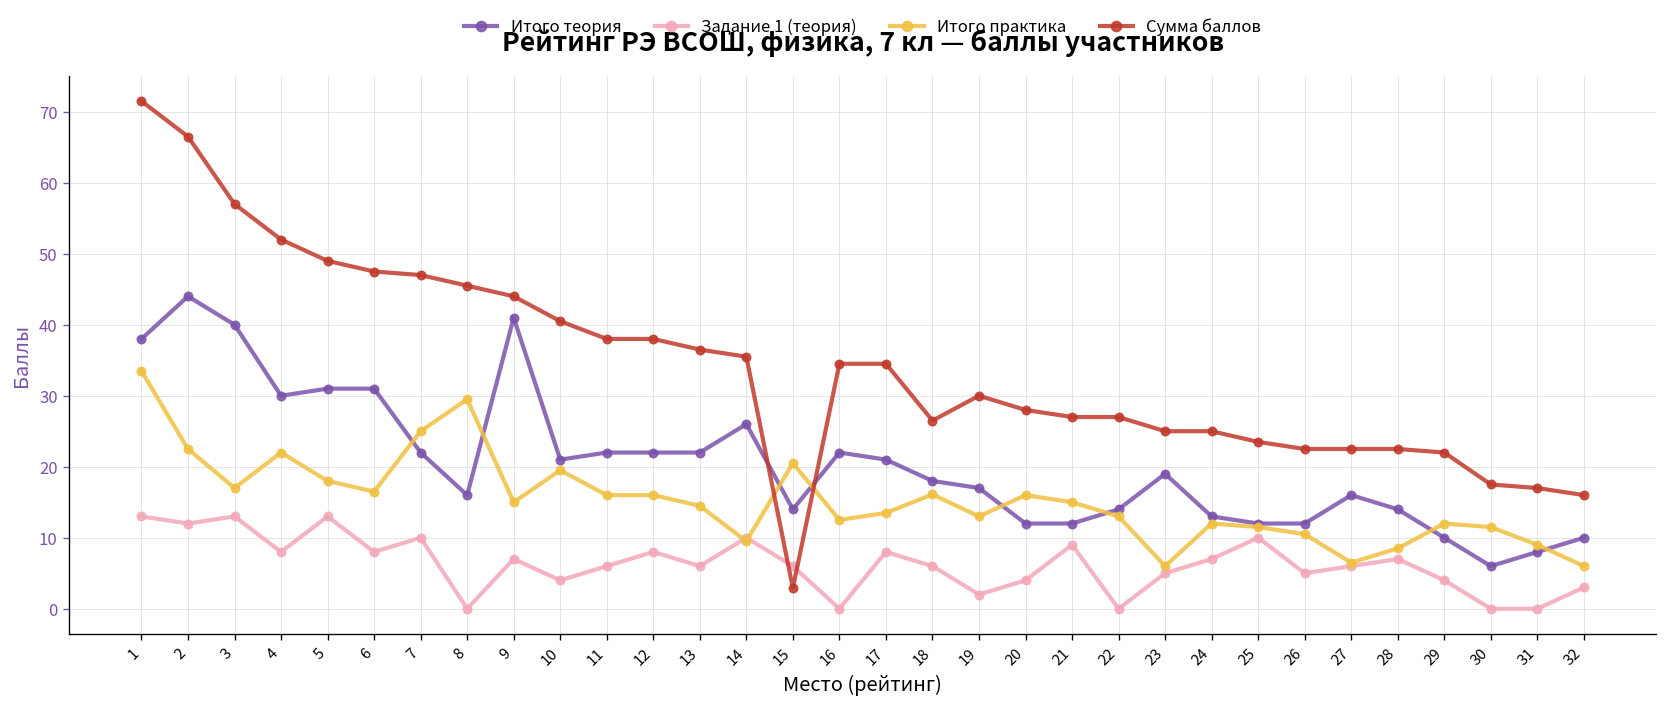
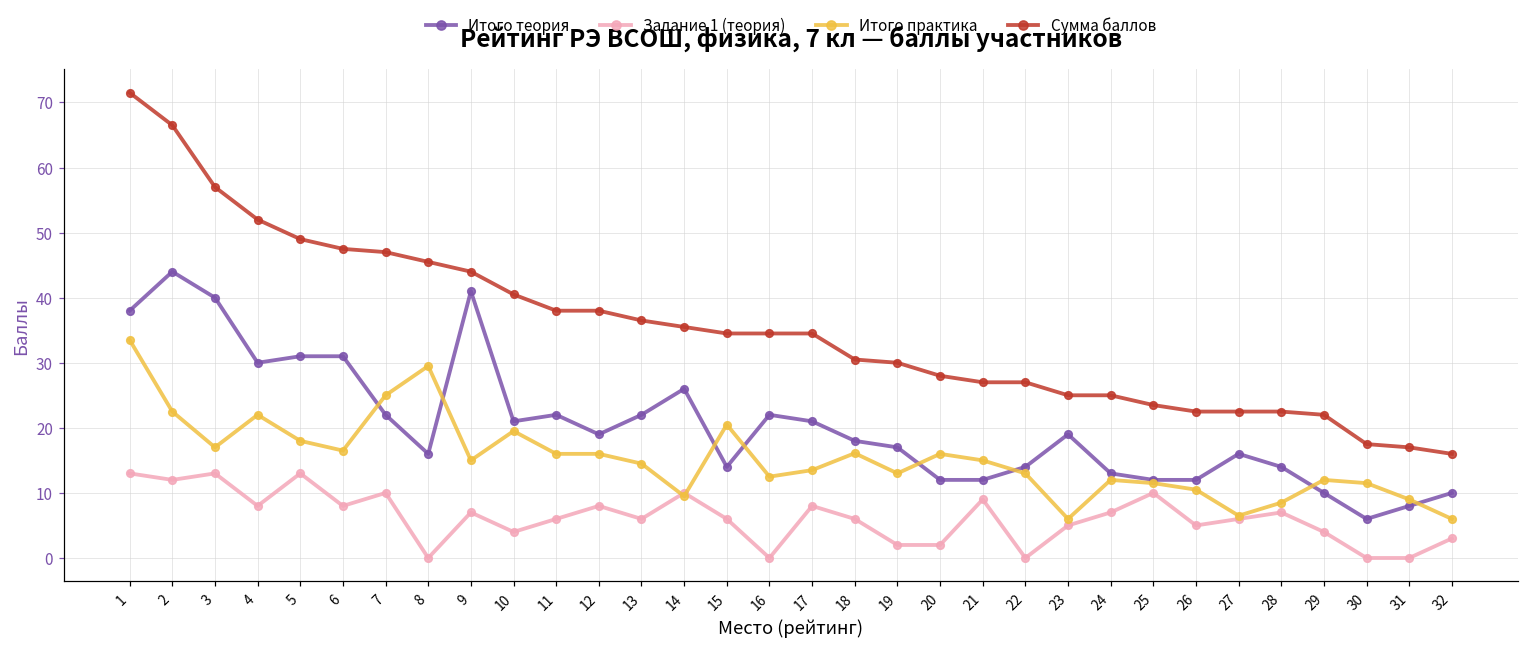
  {
    "Итого теория": {
      "1": 38,
      "2": 44,
      "3": 40,
      "4": 30,
      "5": 31,
      "6": 31,
      "7": 22,
      "8": 16,
      "9": 41,
      "10": 21,
      "11": 22,
-     "12": 22,
+     "12": 19,
      "13": 22,
      "14": 26,
      "15": 14,
      "16": 22,
      "17": 21,
      "18": 18,
      "19": 17,
      "20": 12,
      "21": 12,
      "22": 14,
      "23": 19,
      "24": 13,
      "25": 12,
      "26": 12,
      "27": 16,
      "28": 14,
      "29": 10,
      "30": 6,
      "31": 8,
      "32": 10
    },
    "Задание 1 (теория)": {
      "1": 13,
      "2": 12,
      "3": 13,
      "4": 8,
      "5": 13,
      "6": 8,
      "7": 10,
      "8": 0,
      "9": 7,
      "10": 4,
      "11": 6,
      "12": 8,
      "13": 6,
      "14": 10,
      "15": 6,
      "16": 0,
      "17": 8,
      "18": 6,
      "19": 2,
-     "20": 4,
+     "20": 2,
      "21": 9,
      "22": 0,
      "23": 5,
      "24": 7,
      "25": 10,
      "26": 5,
      "27": 6,
      "28": 7,
      "29": 4,
      "30": 0,
      "31": 0,
      "32": 3
    },
    "Итого практика": {
      "1": 34,
      "2": 23,
      "3": 17,
      "4": 22,
      "5": 18,
      "6": 17,
      "7": 25,
      "8": 30,
      "9": 15,
      "10": 20,
      "11": 16,
      "12": 16,
      "13": 15,
      "14": 10,
      "15": 21,
      "16": 13,
      "17": 14,
      "18": 16,
      "19": 13,
      "20": 16,
      "21": 15,
      "22": 13,
      "23": 6,
      "24": 12,
      "25": 12,
      "26": 11,
      "27": 7,
      "28": 9,
      "29": 12,
      "30": 12,
      "31": 9,
      "32": 6
    },
    "Сумма баллов": {
      "1": 72,
      "2": 67,
      "3": 57,
      "4": 52,
      "5": 49,
      "6": 48,
      "7": 47,
      "8": 46,
      "9": 44,
      "10": 41,
      "11": 38,
      "12": 38,
      "13": 37,
      "14": 36,
-     "15": 3,
+     "15": 35,
      "16": 35,
      "17": 35,
-     "18": 27,
+     "18": 31,
      "19": 30,
      "20": 28,
      "21": 27,
      "22": 27,
      "23": 25,
      "24": 25,
      "25": 24,
      "26": 23,
      "27": 23,
      "28": 23,
      "29": 22,
      "30": 18,
      "31": 17,
      "32": 16
    }
  }
